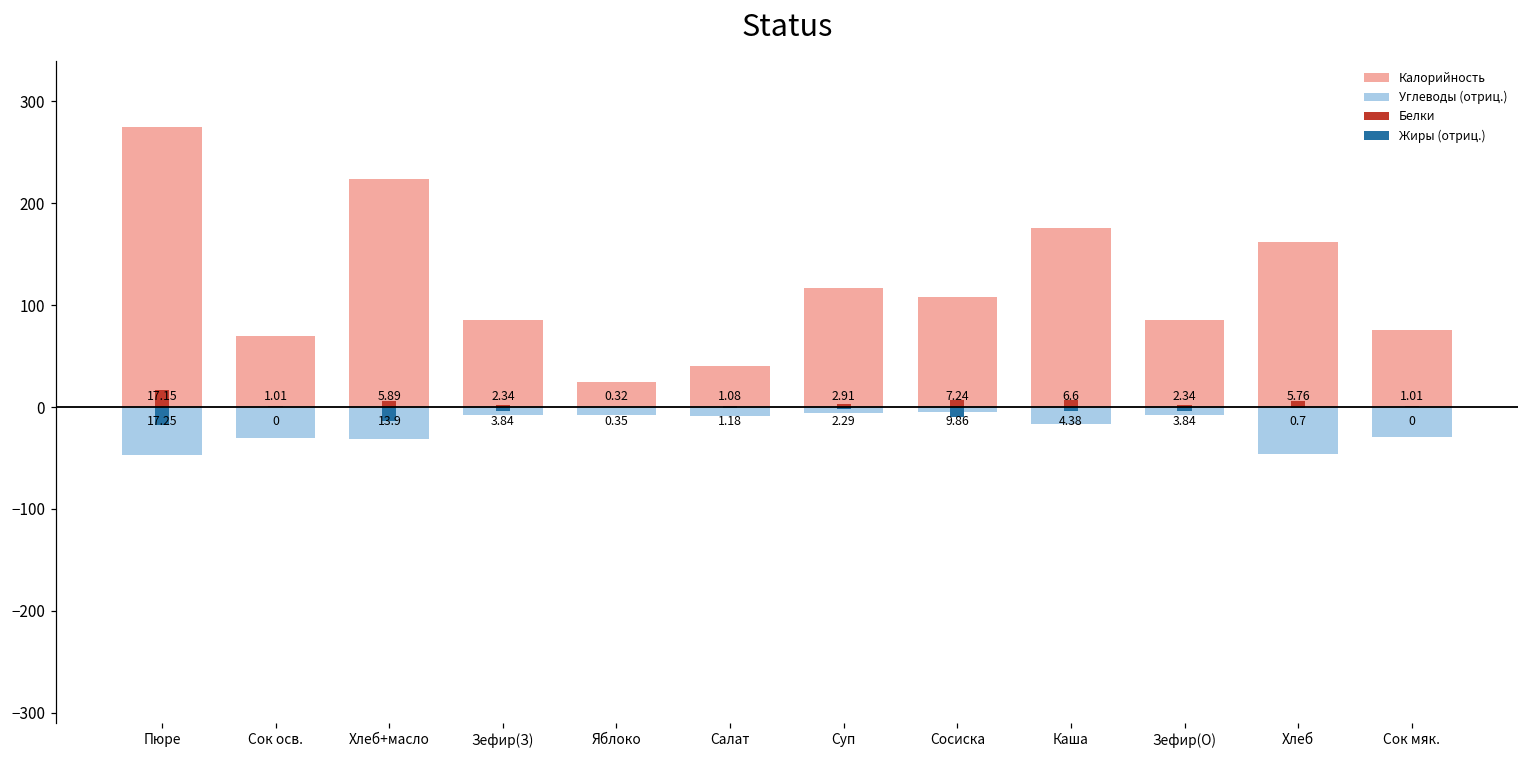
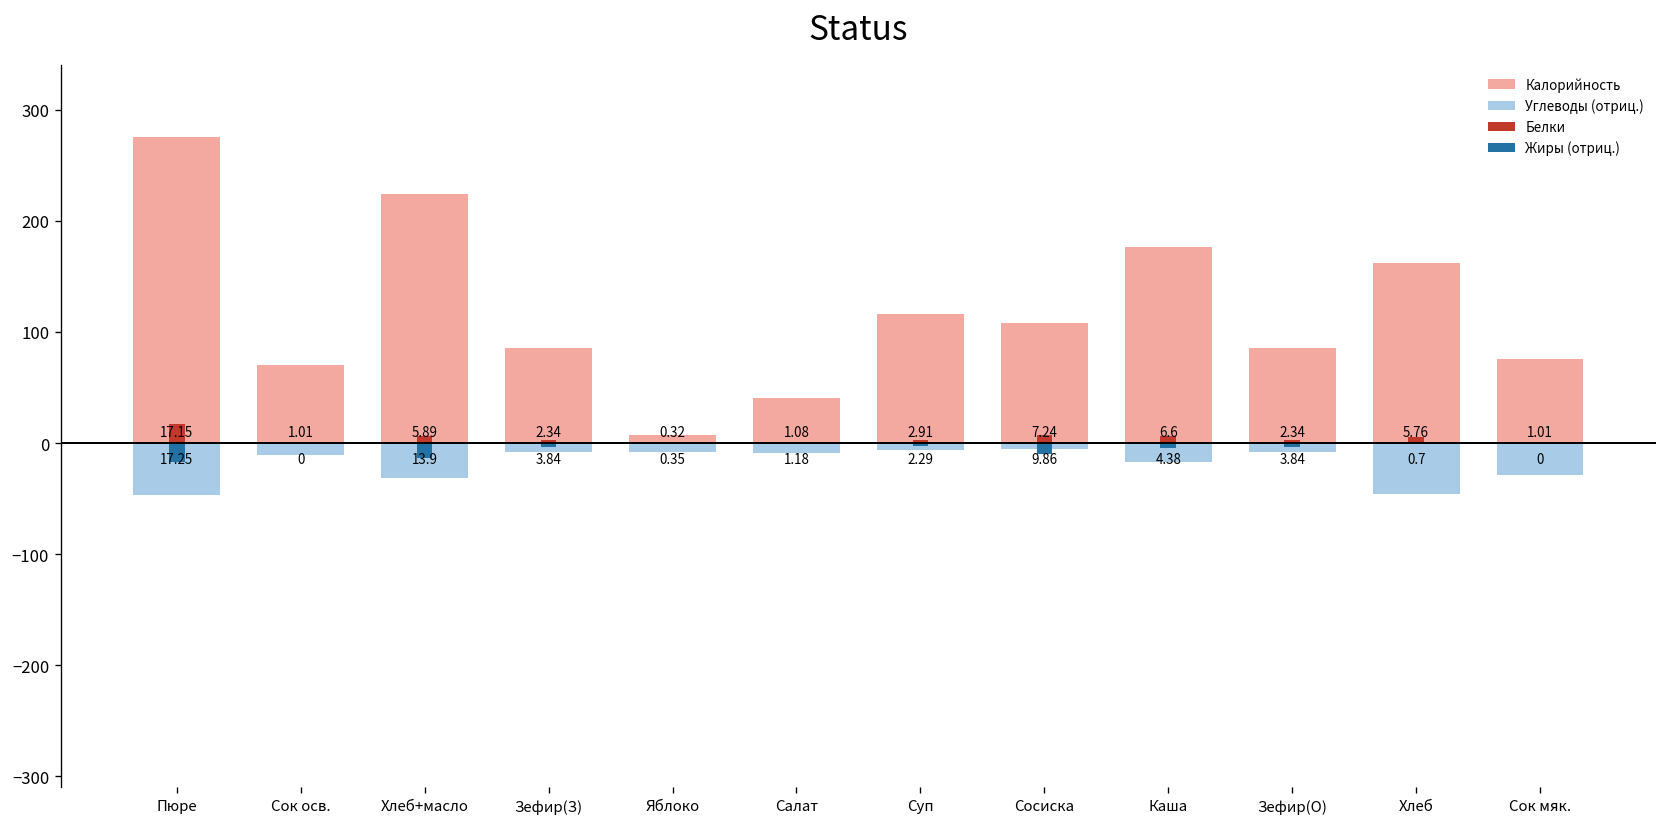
  {
    "Калорийность": {
      "Пюре": 280,
-     "Яблоко": 20
+     "Яблоко": 10
    },
    "Углеводы (отриц.)": {
      "Пюре": -50,
-     "Сок осв.": -30,
+     "Сок осв.": -10,
      "Хлеб+масло": -30
    },
    "Белки": {
      "Сок осв.": 1.01,
      "Яблоко": 0.32,
      "Салат": 1.08,
      "Сок мяк.": 1.01
    },
    "Жиры (отриц.)": {
      "Сок осв.": 0,
      "Сок мяк.": 0
    }
  }
